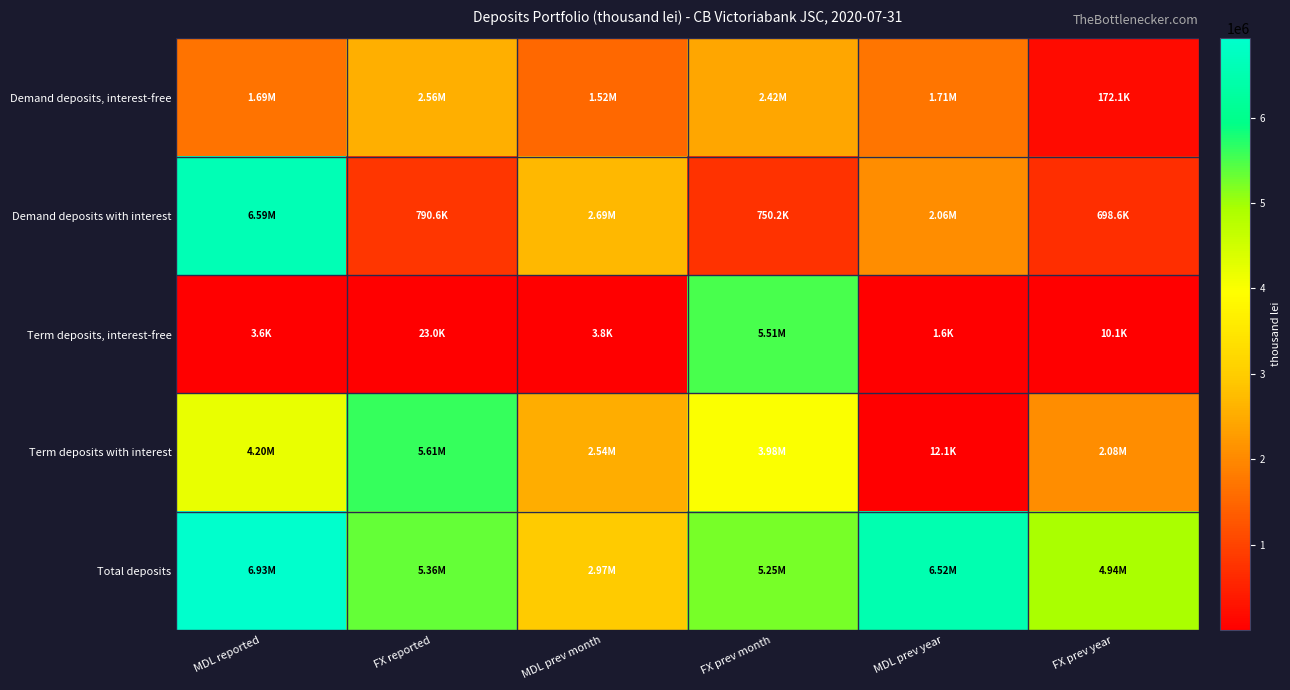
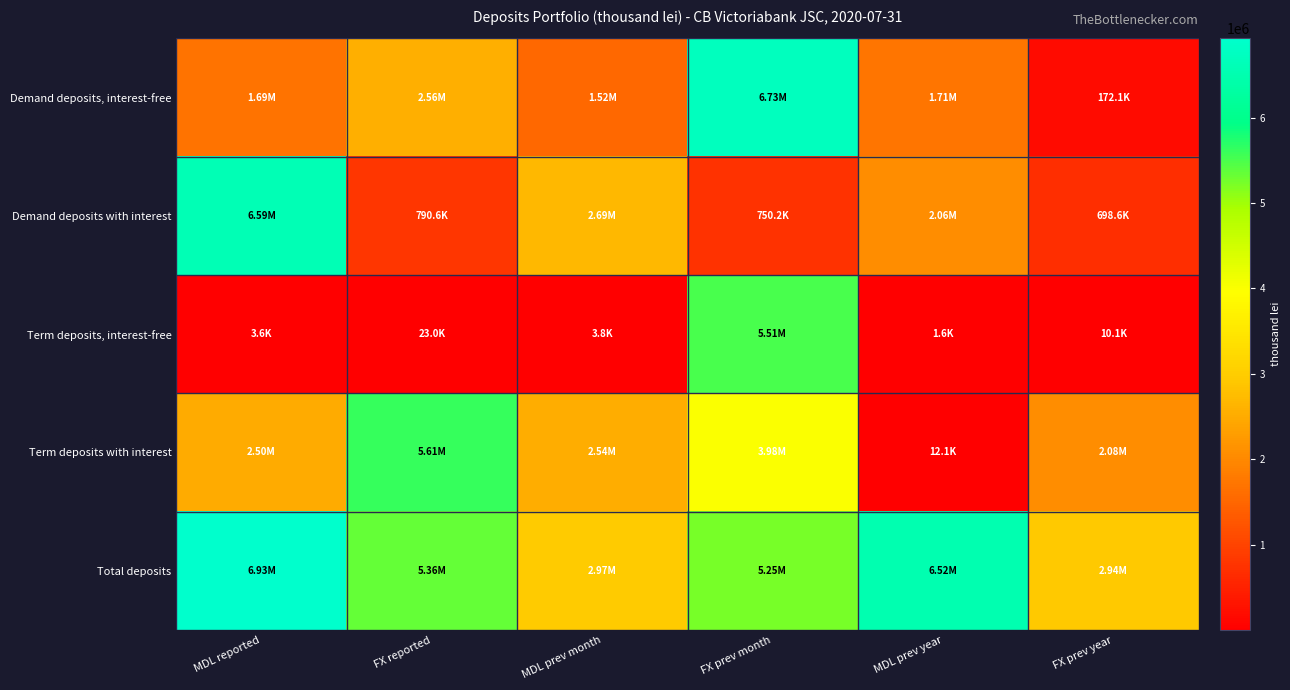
  {
    "Demand deposits, interest-free": {
      "MDL reported": "1.69M",
      "FX reported": "2.56M",
      "MDL prev month": "1.52M",
-     "FX prev month": "2.42M",
+     "FX prev month": "6.73M",
      "MDL prev year": "1.71M",
      "FX prev year": "172.1K"
    },
    "Demand deposits with interest": {
      "MDL reported": "6.59M",
      "FX reported": "790.6K",
      "MDL prev month": "2.69M",
      "FX prev month": "750.2K",
      "MDL prev year": "2.06M",
      "FX prev year": "698.6K"
    },
    "Term deposits, interest-free": {
      "MDL reported": "3.6K",
      "FX reported": "23.0K",
      "MDL prev month": "3.8K",
      "FX prev month": "5.51M",
      "MDL prev year": "1.6K",
      "FX prev year": "10.1K"
    },
    "Term deposits with interest": {
-     "MDL reported": "4.20M",
+     "MDL reported": "2.50M",
      "FX reported": "5.61M",
      "MDL prev month": "2.54M",
      "FX prev month": "3.98M",
      "MDL prev year": "12.1K",
      "FX prev year": "2.08M"
    },
    "Total deposits": {
      "MDL reported": "6.93M",
      "FX reported": "5.36M",
      "MDL prev month": "2.97M",
      "FX prev month": "5.25M",
      "MDL prev year": "6.52M",
-     "FX prev year": "4.94M"
+     "FX prev year": "2.94M"
    }
  }
